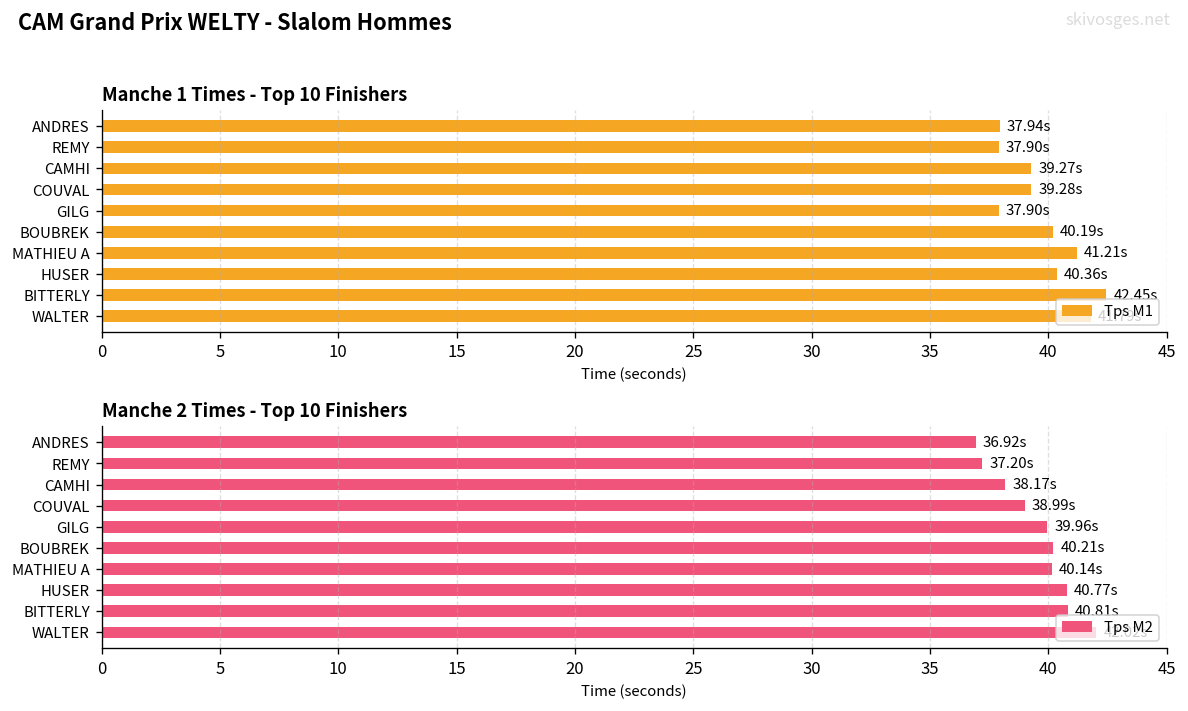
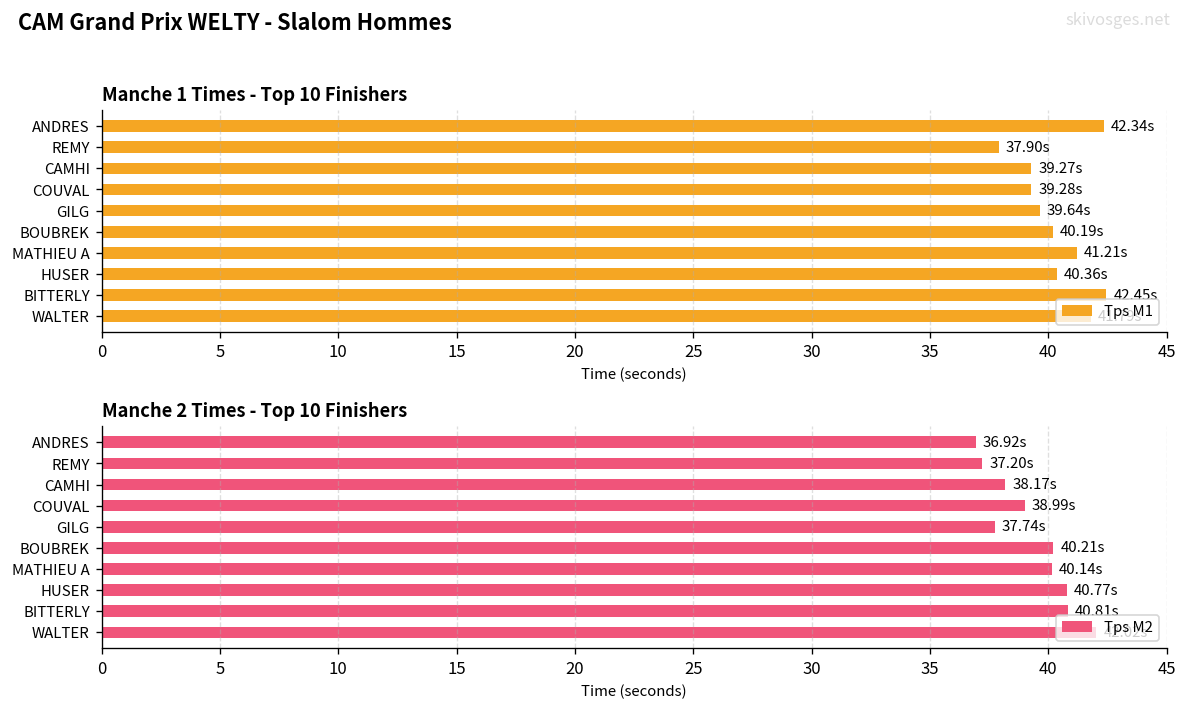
  {
    "Manche 1 Times - Top 10 Finishers": {
-     "ANDRES": "37.94s",
+     "ANDRES": "42.34s",
      "REMY": "37.90s",
      "CAMHI": "39.27s",
      "COUVAL": "39.28s",
-     "GILG": "37.90s",
+     "GILG": "39.64s",
      "BOUBREK": "40.19s",
      "MATHIEU A": "41.21s",
      "HUSER": "40.36s"
    },
    "Manche 2 Times - Top 10 Finishers": {
      "ANDRES": "36.92s",
      "REMY": "37.20s",
      "CAMHI": "38.17s",
      "COUVAL": "38.99s",
-     "GILG": "39.96s",
+     "GILG": "37.74s",
      "BOUBREK": "40.21s",
      "MATHIEU A": "40.14s",
      "HUSER": "40.77s"
    }
  }
